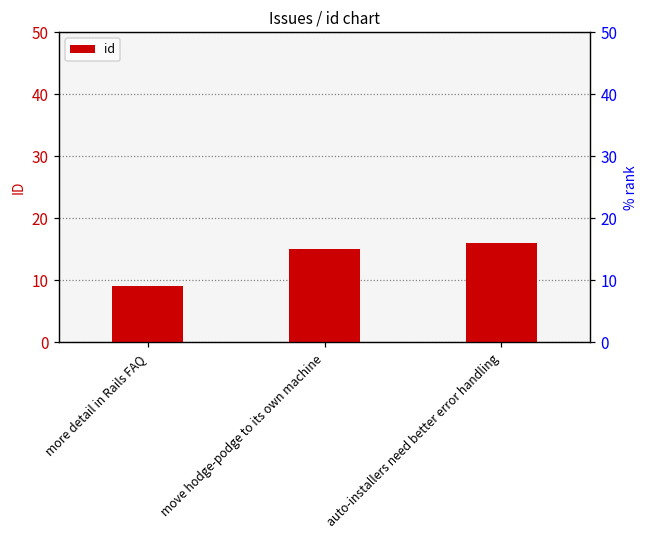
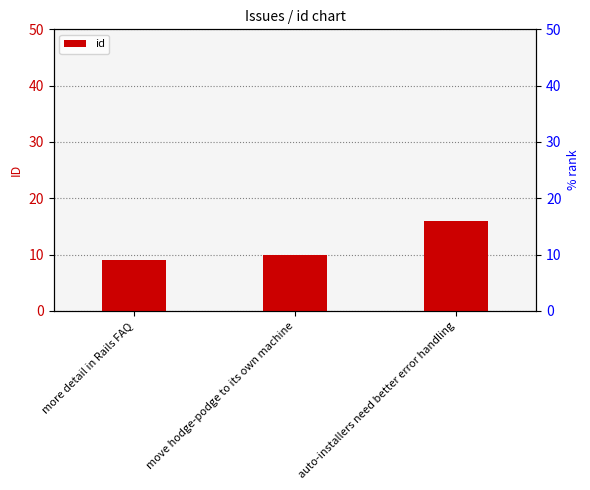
  {
    "more detail in Rails FAQ": 9,
-   "move hodge-podge to its own machine": 15,
+   "move hodge-podge to its own machine": 10,
    "auto-installers need better error handling": 16
  }
